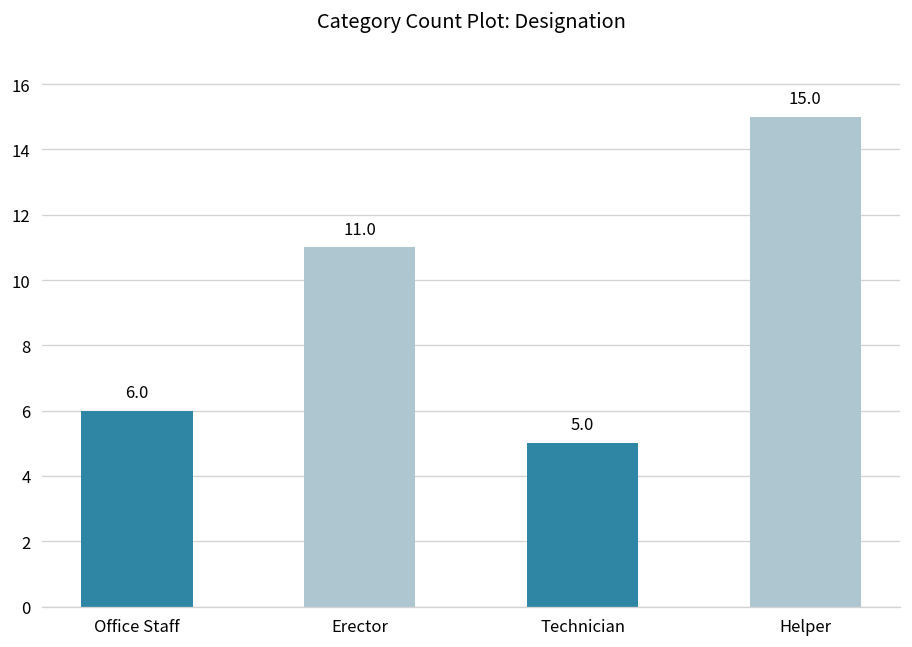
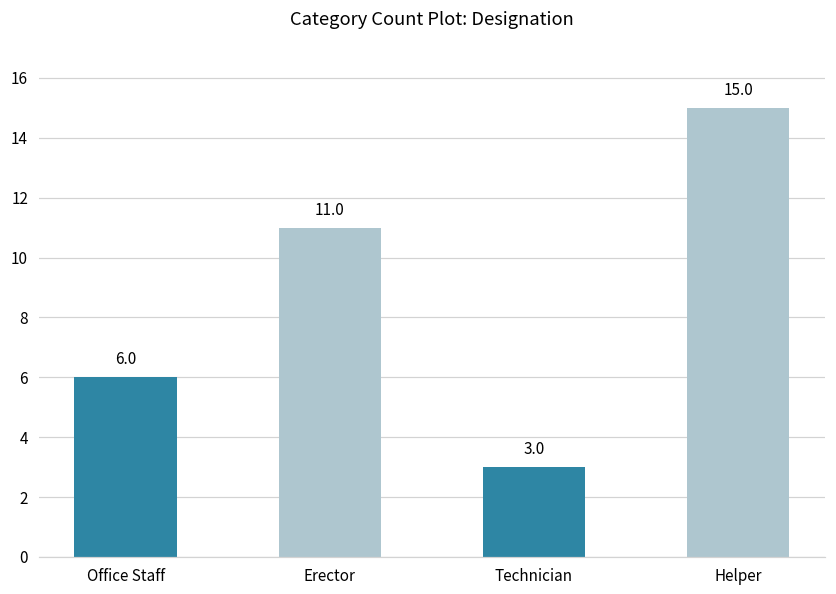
  {
    "Office Staff": 6.0,
    "Erector": 11.0,
-   "Technician": 5.0,
+   "Technician": 3.0,
    "Helper": 15.0
  }
